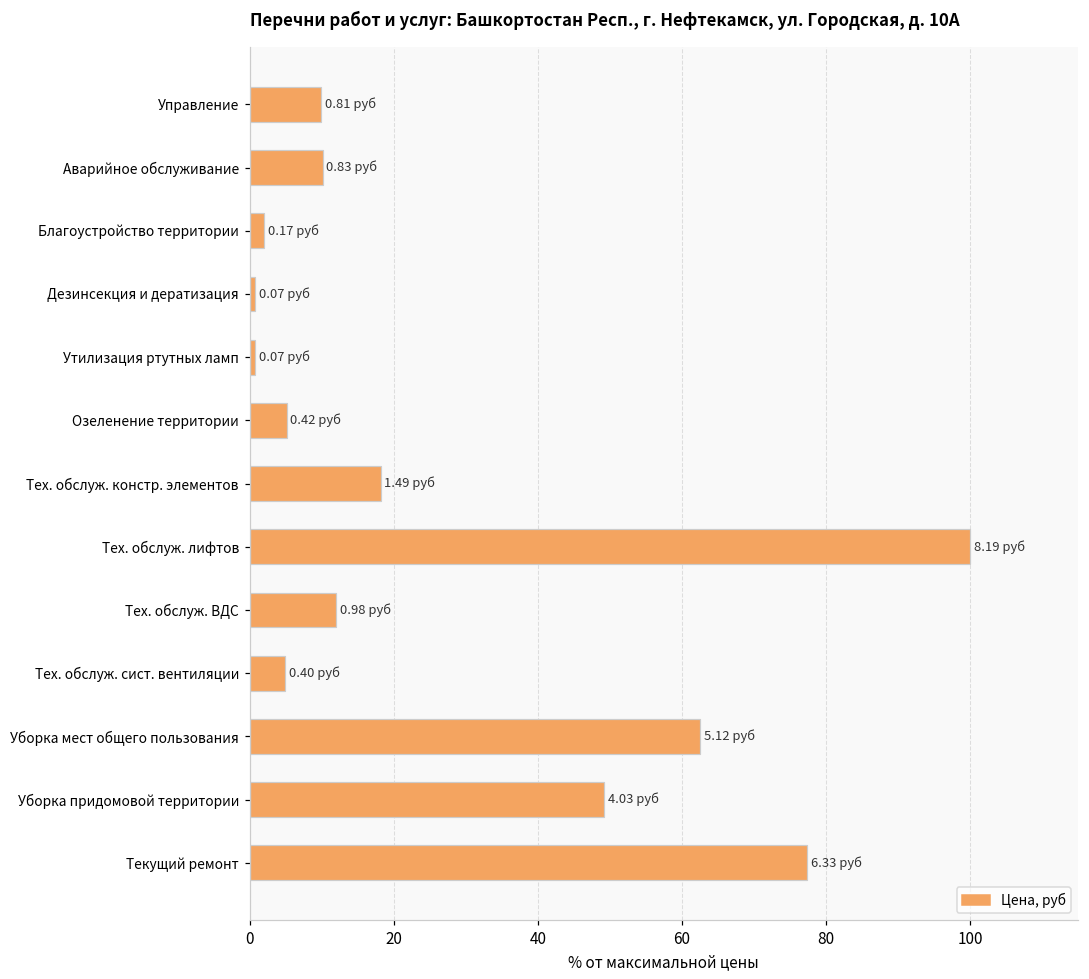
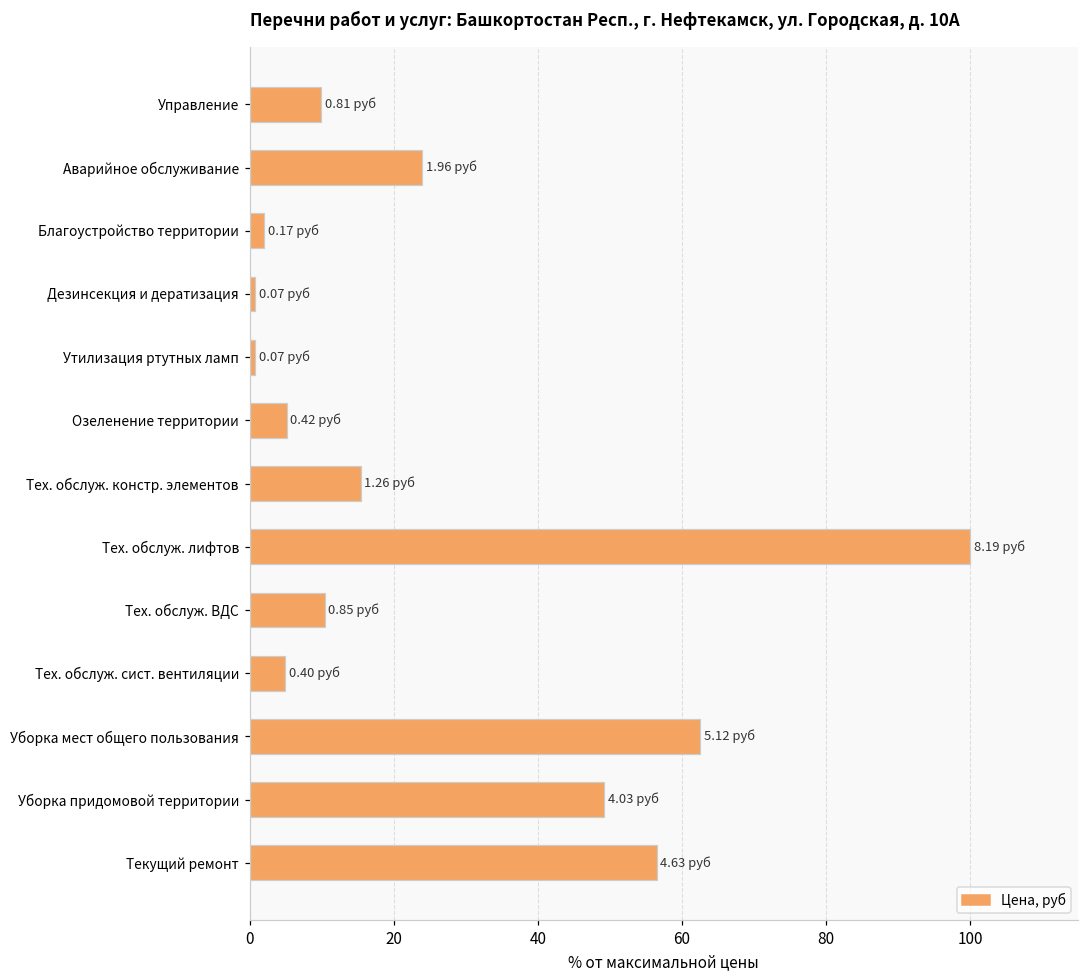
  {
-   "Аварийное обслуживание": 0.83,
-   "Тех. обслуж. констр. элементов": 1.49,
-   "Тех. обслуж. ВДС": 0.98,
-   "Текущий ремонт": 6.33
+   "Аварийное обслуживание": 1.96,
+   "Тех. обслуж. констр. элементов": 1.26,
+   "Тех. обслуж. ВДС": 0.85,
+   "Текущий ремонт": 4.63
  }
